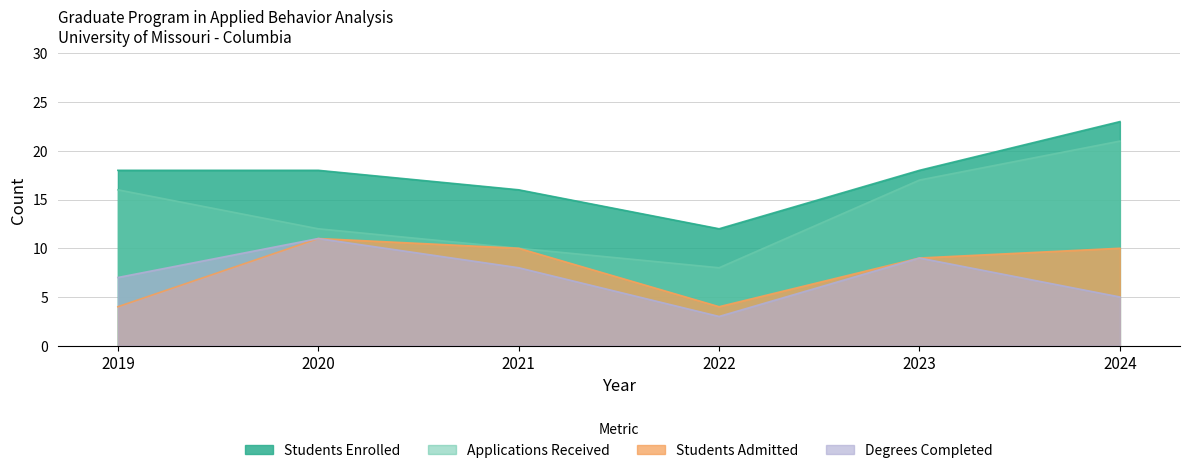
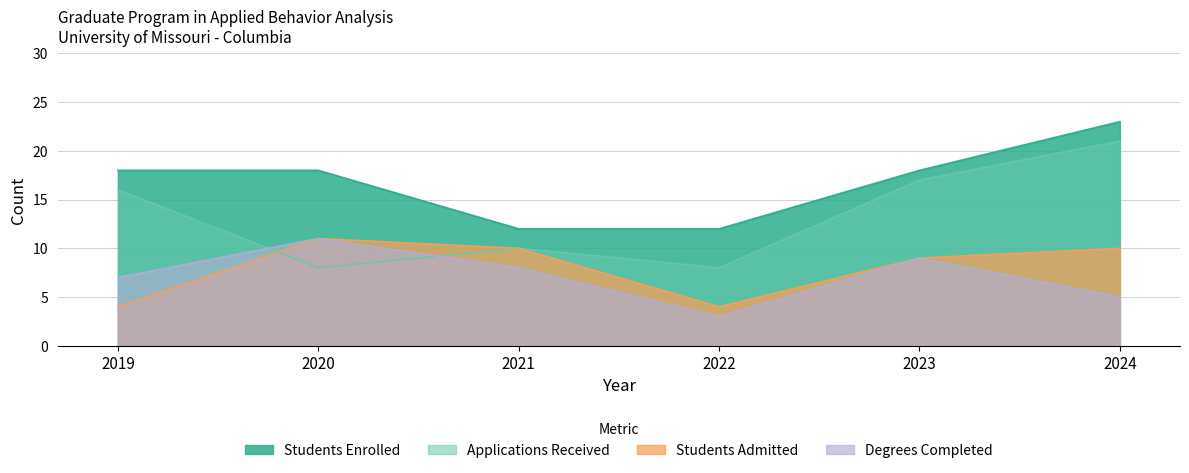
  {
    "Students Enrolled": {
      "2019": 18,
      "2020": 18,
-     "2021": 16,
+     "2021": 12,
      "2022": 12,
      "2023": 18,
      "2024": 23
    },
    "Applications Received": {
      "2019": 16,
-     "2020": 12,
+     "2020": 8,
      "2022": 8,
      "2023": 17,
      "2024": 21
    },
    "Students Admitted": {
      "2019": 4,
      "2022": 4,
      "2024": 10
    },
    "Degrees Completed": {
      "2019": 7,
      "2021": 8,
      "2022": 3,
      "2024": 5
    }
  }
